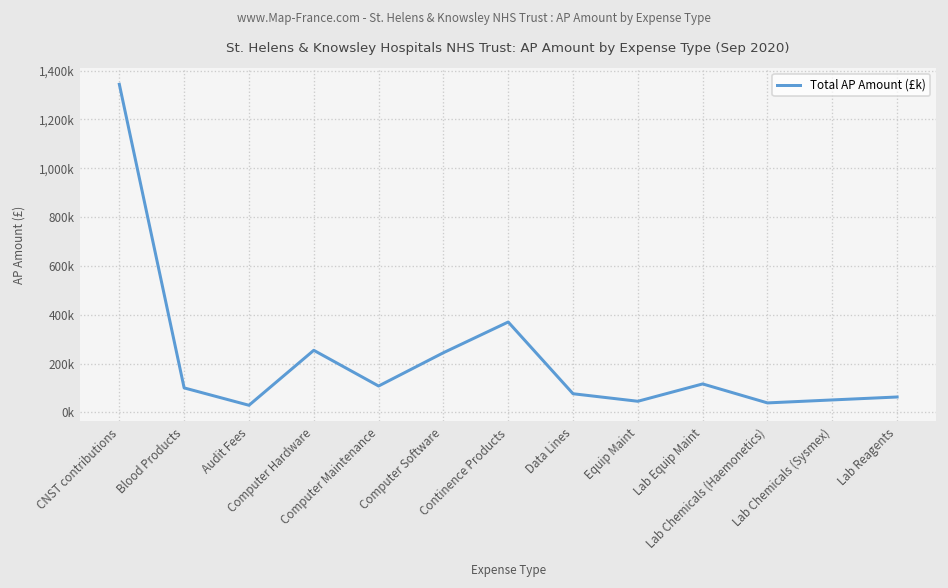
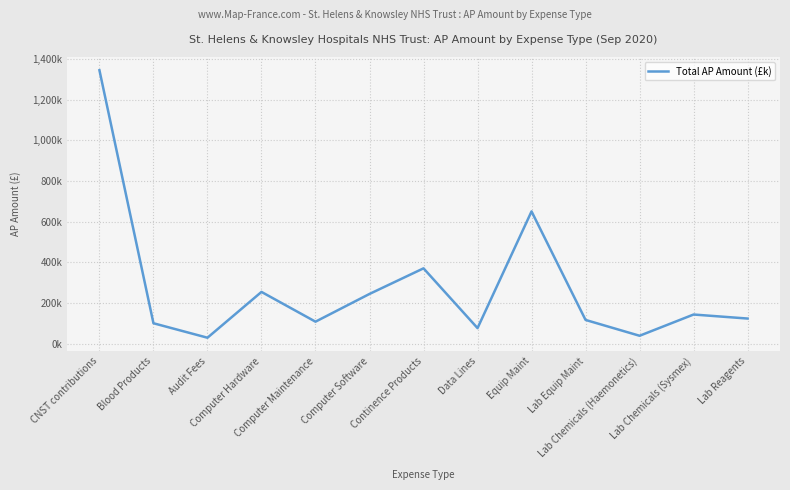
  {
    "CNST contributions": "1,340,000",
    "Blood Products": "100,000",
    "Audit Fees": "30,000",
    "Computer Hardware": "250,000",
    "Computer Maintenance": "110,000",
    "Computer Software": "240,000",
    "Continence Products": "370,000",
    "Data Lines": "80,000",
-   "Equip Maint": "50,000",
+   "Equip Maint": "650,000",
    "Lab Equip Maint": "120,000",
    "Lab Chemicals (Haemonetics)": "40,000",
-   "Lab Chemicals (Sysmex)": "50,000",
-   "Lab Reagents": "60,000"
+   "Lab Chemicals (Sysmex)": "140,000",
+   "Lab Reagents": "120,000"
  }
